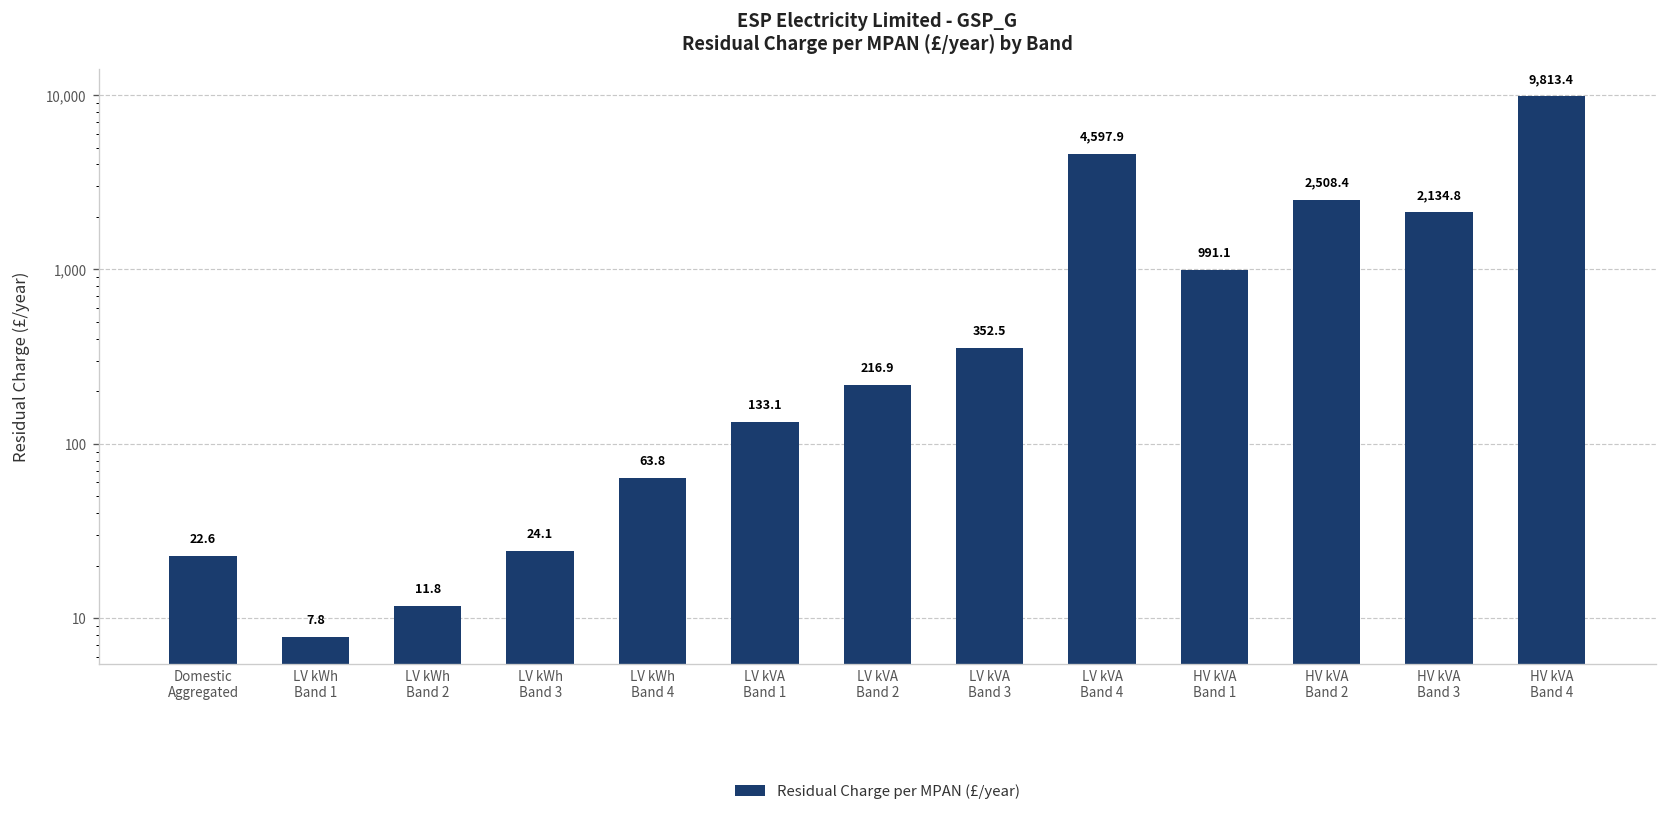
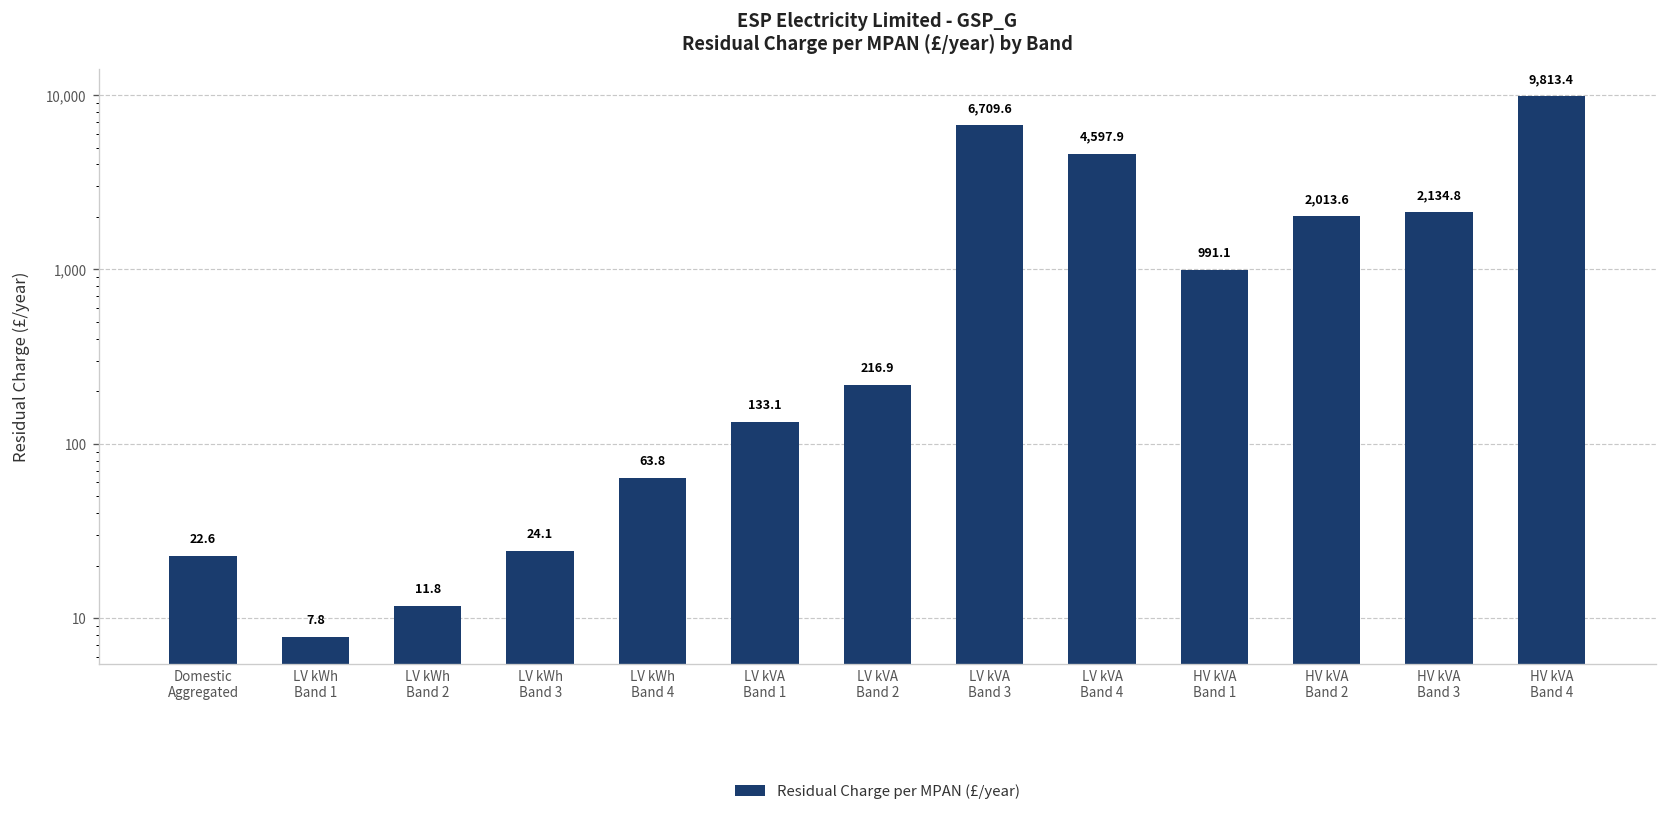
  {
    "Domestic Aggregated": "22.6",
    "LV kWh Band 1": "7.8",
    "LV kWh Band 2": "11.8",
    "LV kWh Band 3": "24.1",
    "LV kWh Band 4": "63.8",
    "LV kVA Band 1": "133.1",
    "LV kVA Band 2": "216.9",
-   "LV kVA Band 3": "352.5",
+   "LV kVA Band 3": "6,709.6",
    "LV kVA Band 4": "4,597.9",
    "HV kVA Band 1": "991.1",
-   "HV kVA Band 2": "2,508.4",
+   "HV kVA Band 2": "2,013.6",
    "HV kVA Band 3": "2,134.8",
    "HV kVA Band 4": "9,813.4"
  }
